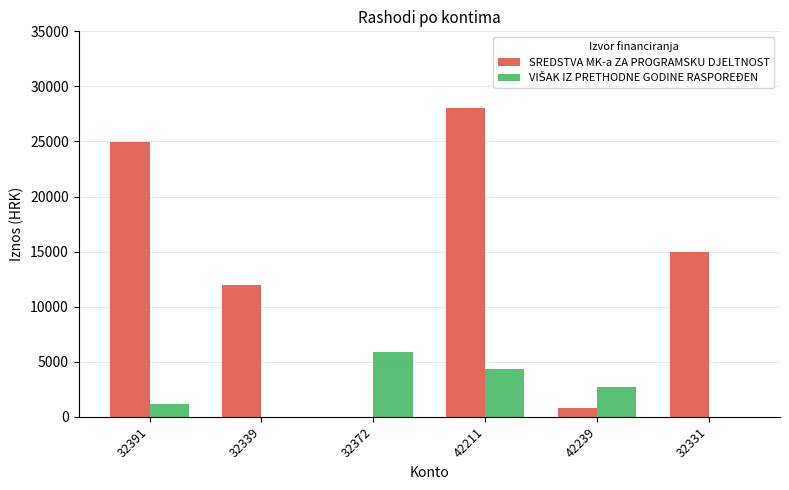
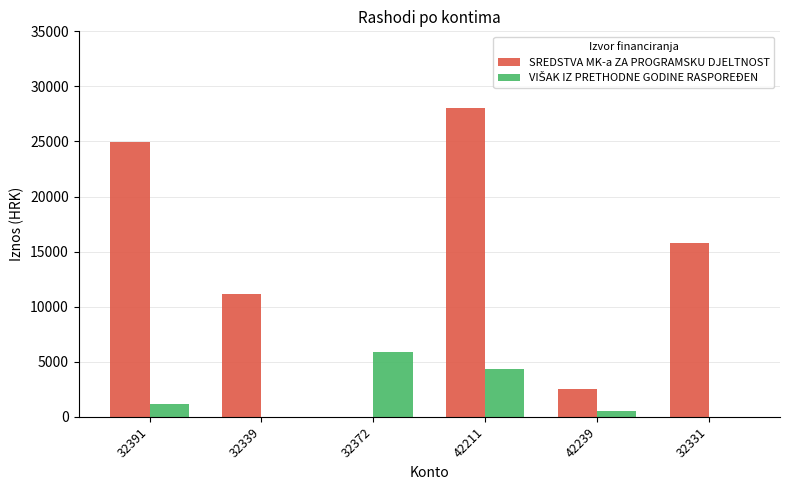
  {
    "SREDSTVA MK-a ZA PROGRAMSKU DJELTNOST": {
      "32391": 25000,
-     "32339": 12000,
+     "32339": 11200,
      "32372": 0,
      "42211": 28000,
-     "42239": 800,
-     "32331": 15000
+     "42239": 2500,
+     "32331": 15800
    },
    "VIŠAK IZ PRETHODNE GODINE RASPOREĐEN": {
      "32391": 1100,
      "32339": 0,
      "32372": 5900,
      "42211": 4300,
-     "42239": 2700,
+     "42239": 500,
      "32331": 0
    }
  }
